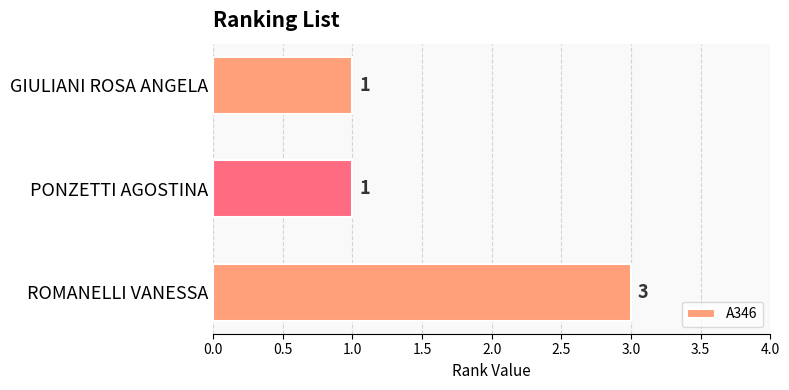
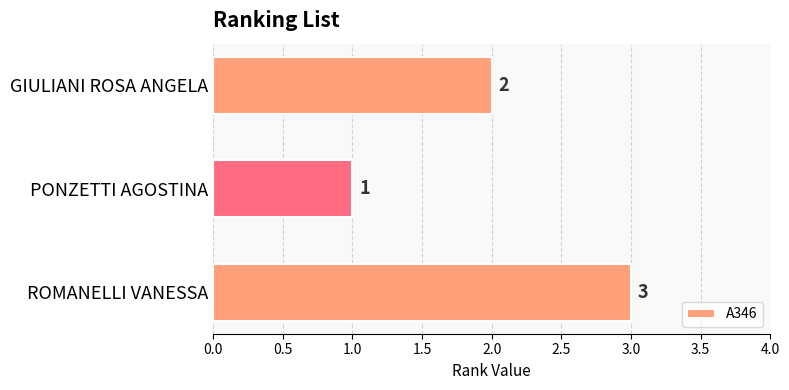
  {
-   "GIULIANI ROSA ANGELA": 1,
+   "GIULIANI ROSA ANGELA": 2,
    "PONZETTI AGOSTINA": 1,
    "ROMANELLI VANESSA": 3
  }
